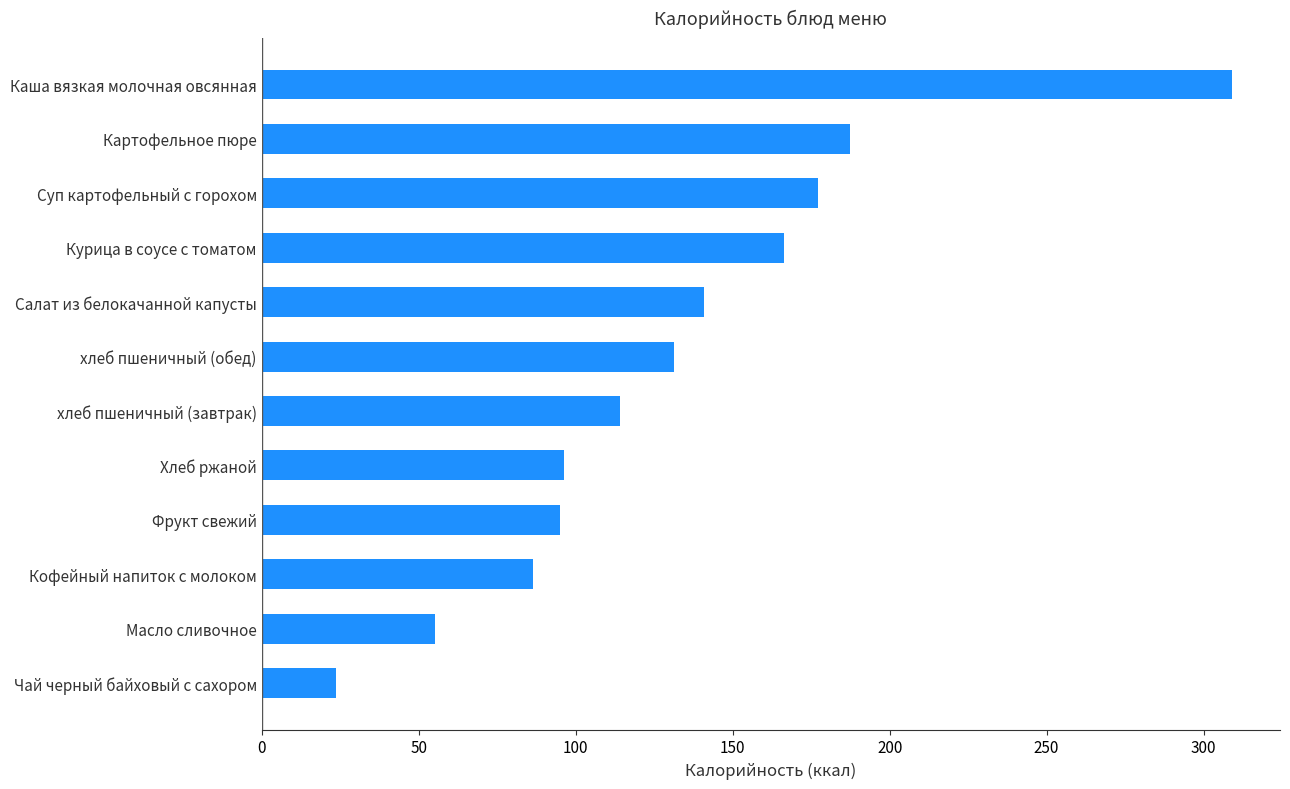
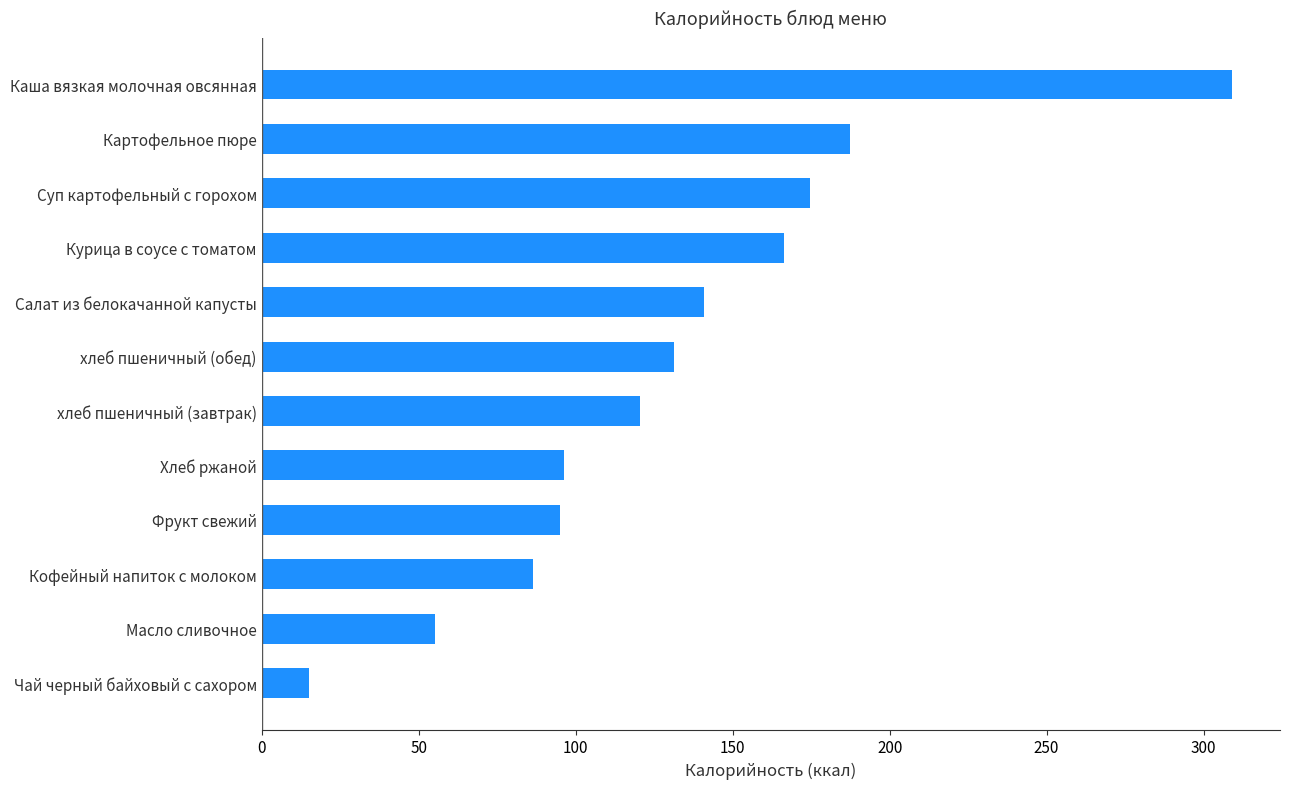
  {
    "Каша вязкая молочная овсянная": 309,
    "Картофельное пюре": 187,
-   "Суп картофельный с горохом": 177,
+   "Суп картофельный с горохом": 175,
    "Курица в соусе с томатом": 166,
    "Салат из белокачанной капусты": 141,
    "хлеб пшеничный (обед)": 131,
-   "хлеб пшеничный (завтрак)": 114,
+   "хлеб пшеничный (завтрак)": 121,
    "Хлеб ржаной": 96,
    "Фрукт свежий": 95,
    "Кофейный напиток с молоком": 87,
    "Масло сливочное": 55,
-   "Чай черный байховый с сахором": 24
+   "Чай черный байховый с сахором": 15
  }
